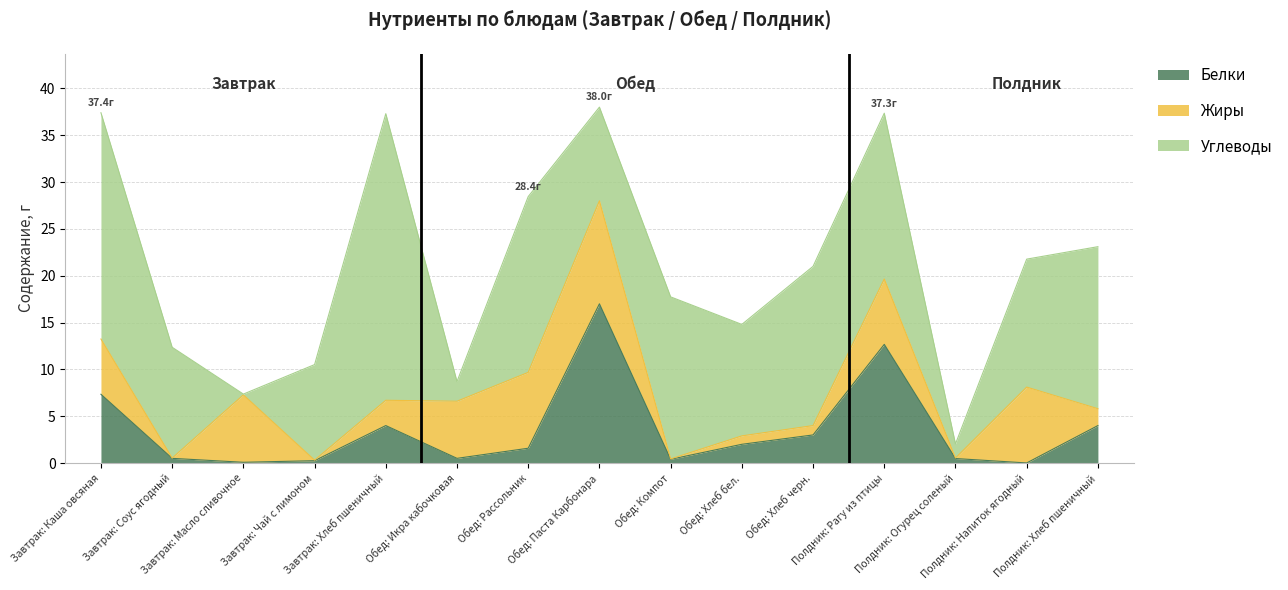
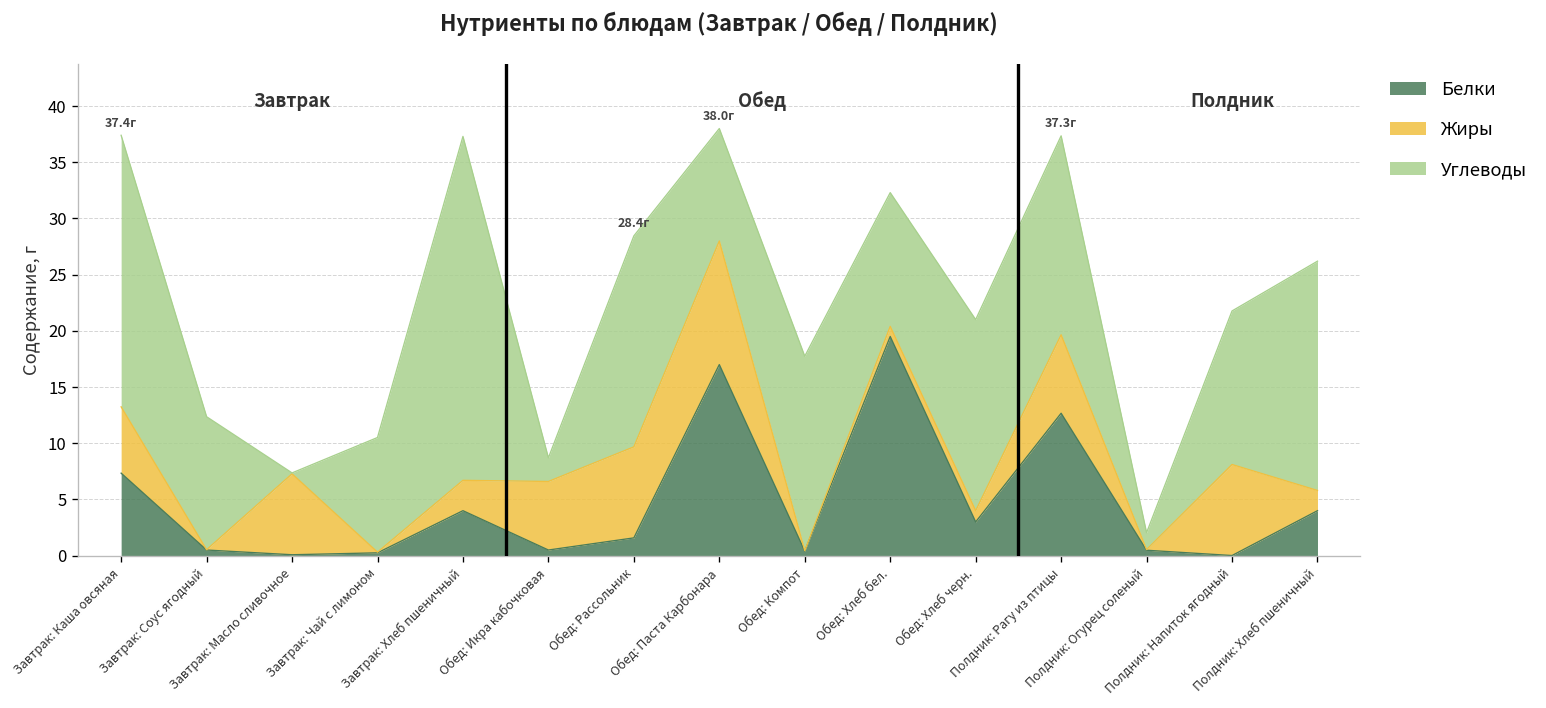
  {
    "Белки": {
      "Завтрак: Каша овсяная": 7,
      "Завтрак: Масло сливочное": 0,
      "Завтрак: Хлеб пшеничный": 4,
      "Обед: Икра кабочковая": 1,
      "Обед: Рассольник": 2,
      "Обед: Паста Карбонара": 17,
-     "Обед: Хлеб бел.": 2,
+     "Обед: Хлеб бел.": 20,
      "Обед: Хлеб черн.": 3,
      "Полдник: Рагу из птицы": 13,
      "Полдник: Напиток ягодный": 0,
      "Полдник: Хлеб пшеничный": 4
    },
    "Жиры": {
      "Завтрак: Каша овсяная": 6,
      "Завтрак: Хлеб пшеничный": 3,
      "Обед: Икра кабочковая": 6,
      "Обед: Рассольник": 8,
      "Обед: Паста Карбонара": 11,
      "Обед: Хлеб бел.": 1,
      "Обед: Хлеб черн.": 1,
      "Полдник: Рагу из птицы": 7,
      "Полдник: Напиток ягодный": 8,
      "Полдник: Хлеб пшеничный": 2
    },
    "Углеводы": {
      "Завтрак: Соус ягодный": 12,
      "Завтрак: Чай с лимоном": 10,
      "Завтрак: Хлеб пшеничный": 31,
      "Обед: Икра кабочковая": 2,
      "Обед: Компот": 17,
      "Обед: Хлеб бел.": 12,
      "Обед: Хлеб черн.": 17,
      "Полдник: Огурец соленый": 2,
      "Полдник: Напиток ягодный": 14,
-     "Полдник: Хлеб пшеничный": 17
+     "Полдник: Хлеб пшеничный": 20
    }
  }
